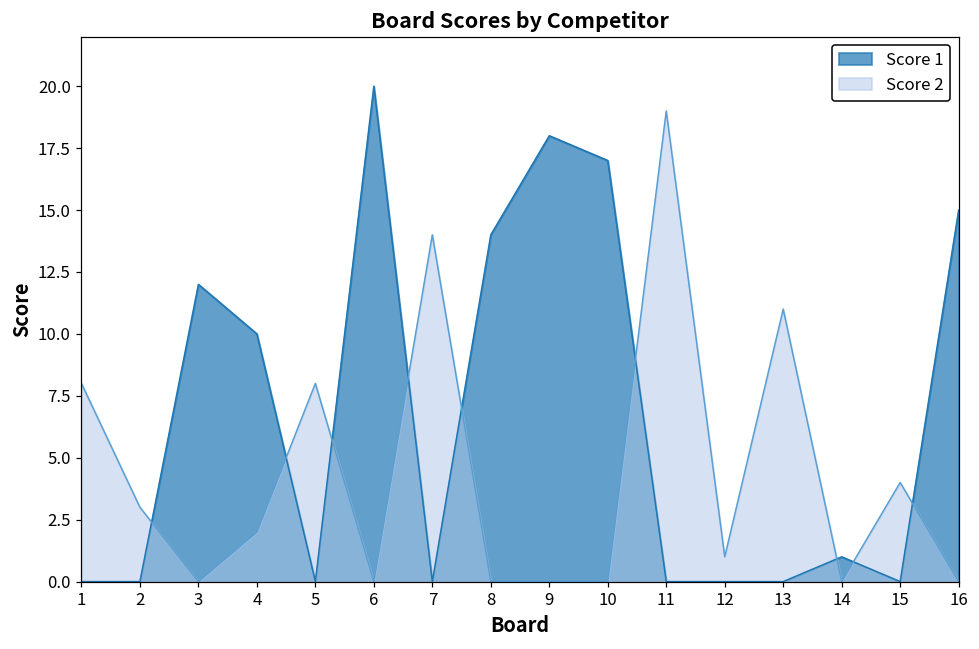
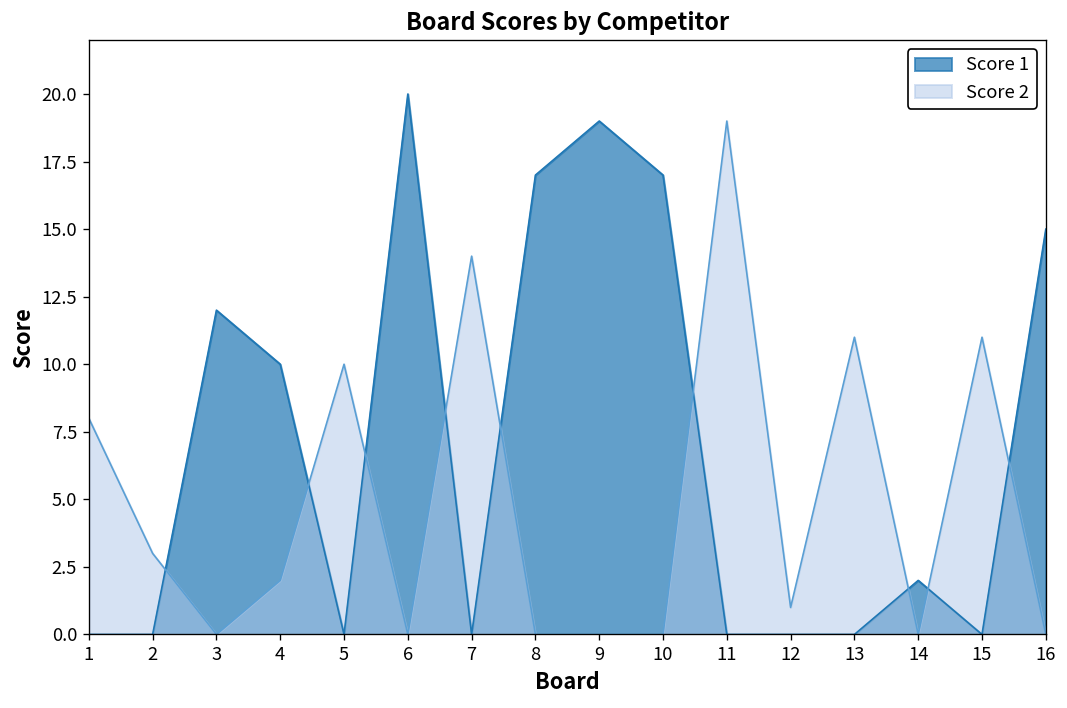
  {
    "Score 1": {
      "1": 0,
      "2": 0,
      "3": 12,
      "4": 10,
      "5": 0,
      "6": 20,
      "7": 0,
-     "8": 14,
-     "9": 18,
+     "8": 17,
+     "9": 19,
      "10": 17,
      "11": 0,
      "12": 0,
      "13": 0,
-     "14": 1,
+     "14": 2,
      "15": 0,
      "16": 15
    },
    "Score 2": {
      "1": 8,
      "2": 3,
      "3": 0,
      "4": 2,
-     "5": 8,
+     "5": 10,
      "6": 0,
      "7": 14,
      "8": 0,
      "9": 0,
      "10": 0,
      "11": 19,
      "12": 1,
      "13": 11,
      "14": 0,
-     "15": 4,
+     "15": 11,
      "16": 0
    }
  }
